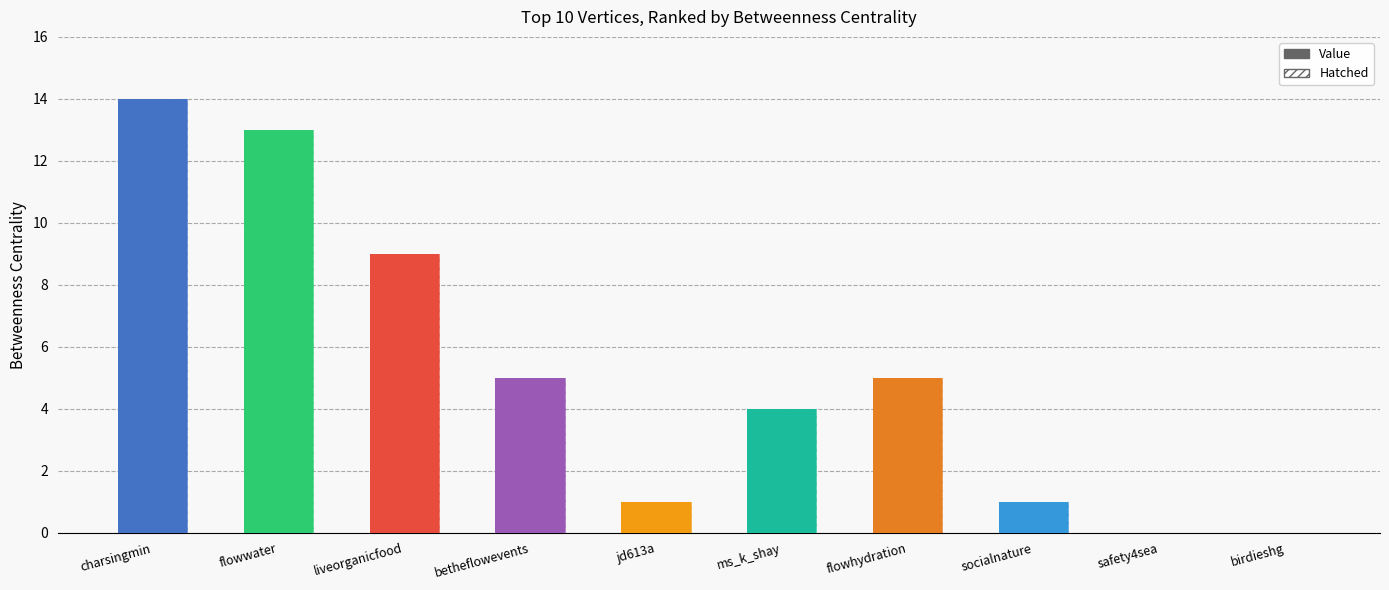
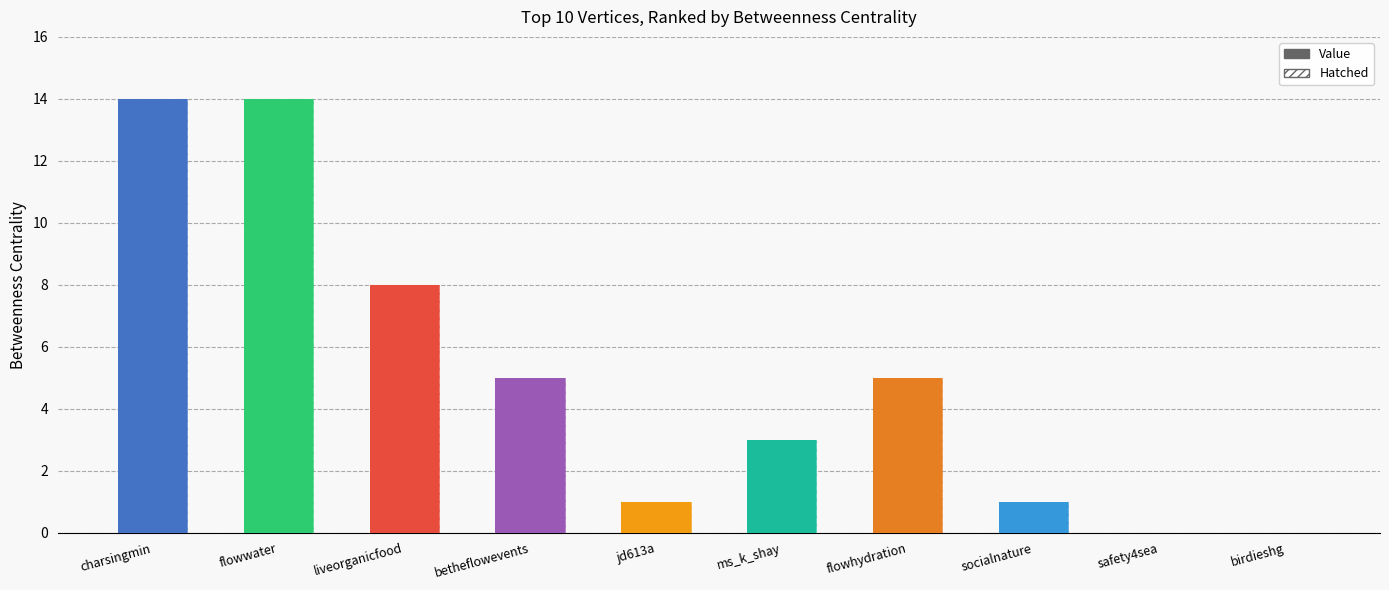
  {
    "charsingmin": 14,
-   "flowwater": 13,
-   "liveorganicfood": 9,
+   "flowwater": 14,
+   "liveorganicfood": 8,
    "betheflowevents": 5,
    "jd613a": 1,
-   "ms_k_shay": 4,
+   "ms_k_shay": 3,
    "flowhydration": 5,
    "socialnature": 1,
    "safety4sea": 0,
    "birdieshg": 0
  }
